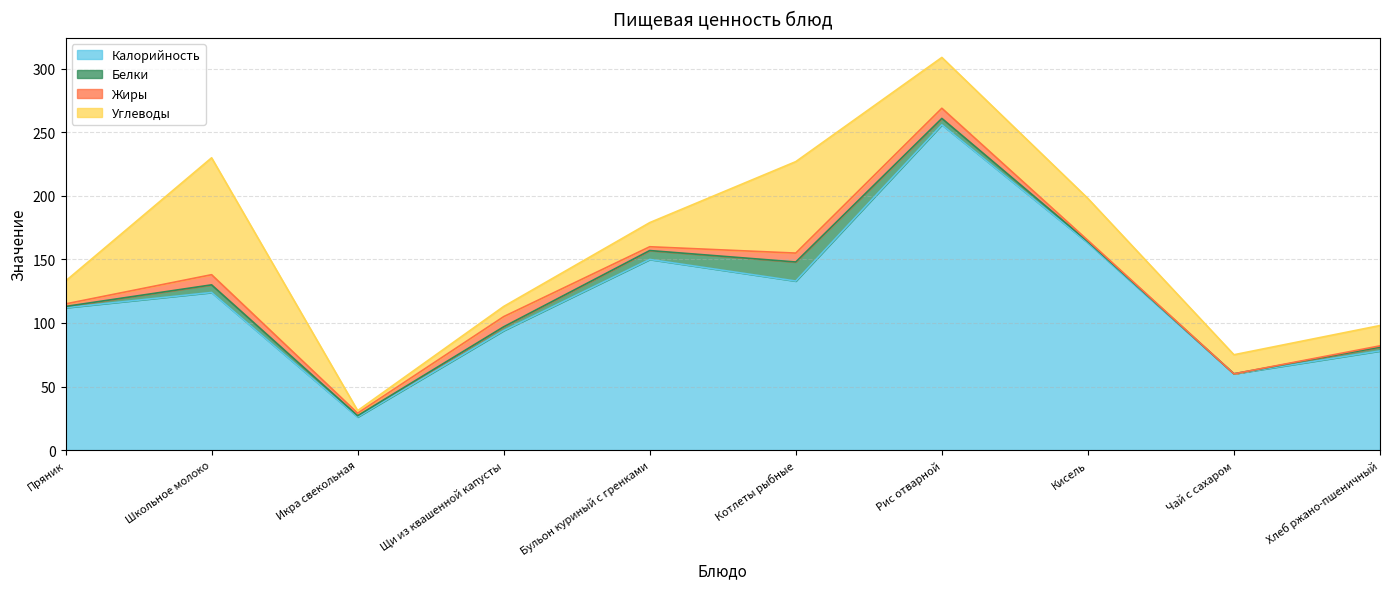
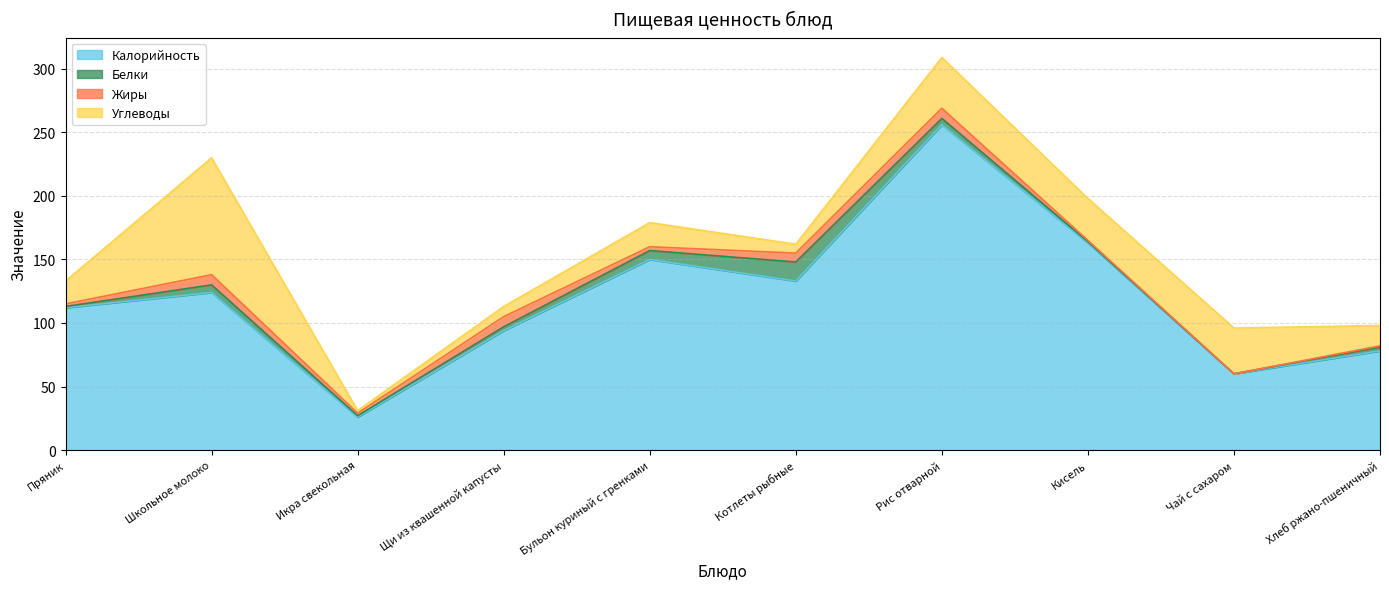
  {
    "Калорийность": {
      "Школьное молоко": 124,
      "Щи из квашенной капусты": 94,
      "Бульон куриный с гренками": 150,
      "Котлеты рыбные": 133,
      "Рис отварной": 256,
      "Хлеб ржано-пшеничный": 78
    },
    "Белки": {
      "Школьное молоко": 6,
      "Щи из квашенной капусты": 3,
      "Бульон куриный с гренками": 7,
      "Котлеты рыбные": 15,
      "Рис отварной": 5
    },
    "Жиры": {
      "Пряник": 2,
      "Школьное молоко": 8,
      "Щи из квашенной капусты": 8,
      "Бульон куриный с гренками": 3,
      "Котлеты рыбные": 7,
      "Рис отварной": 8
    },
    "Углеводы": {
      "Пряник": 18,
      "Школьное молоко": 92,
      "Икра свекольная": 2,
      "Щи из квашенной капусты": 8,
      "Бульон куриный с гренками": 19,
-     "Котлеты рыбные": 72,
+     "Котлеты рыбные": 7,
      "Рис отварной": 40,
      "Кисель": 33,
-     "Чай с сахаром": 15,
+     "Чай с сахаром": 36,
      "Хлеб ржано-пшеничный": 16
    }
  }
